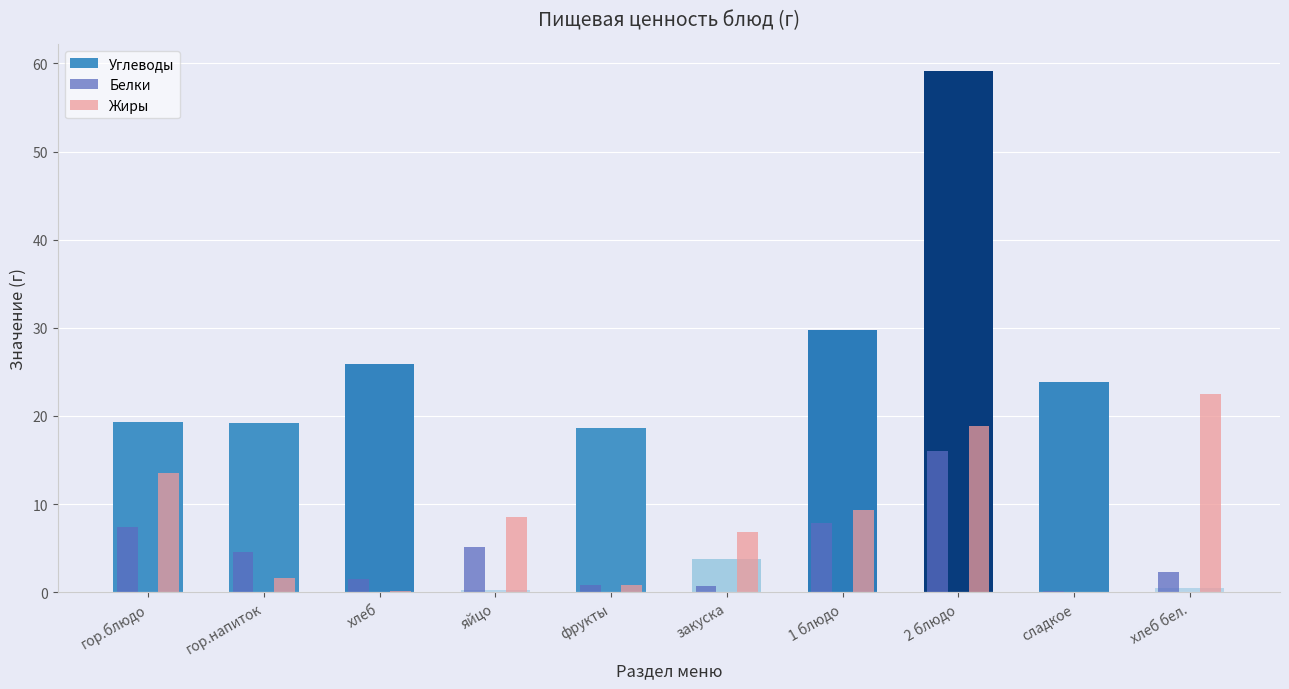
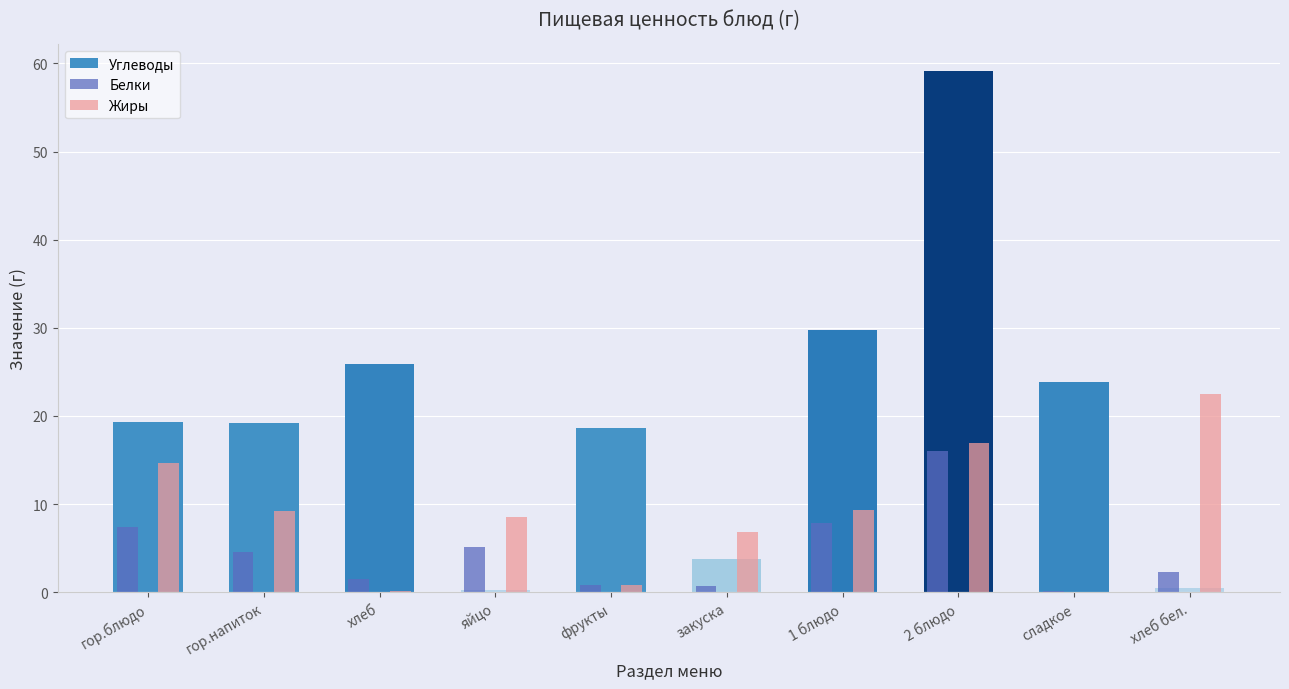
  {
    "Жиры": {
-     "гор.блюдо": 14,
-     "гор.напиток": 2,
+     "гор.блюдо": 15,
+     "гор.напиток": 9,
      "яйцо": 9,
      "закуска": 7,
-     "2 блюдо": 19,
+     "2 блюдо": 17,
      "сладкое": 0,
      "хлеб бел.": 23
    }
  }
